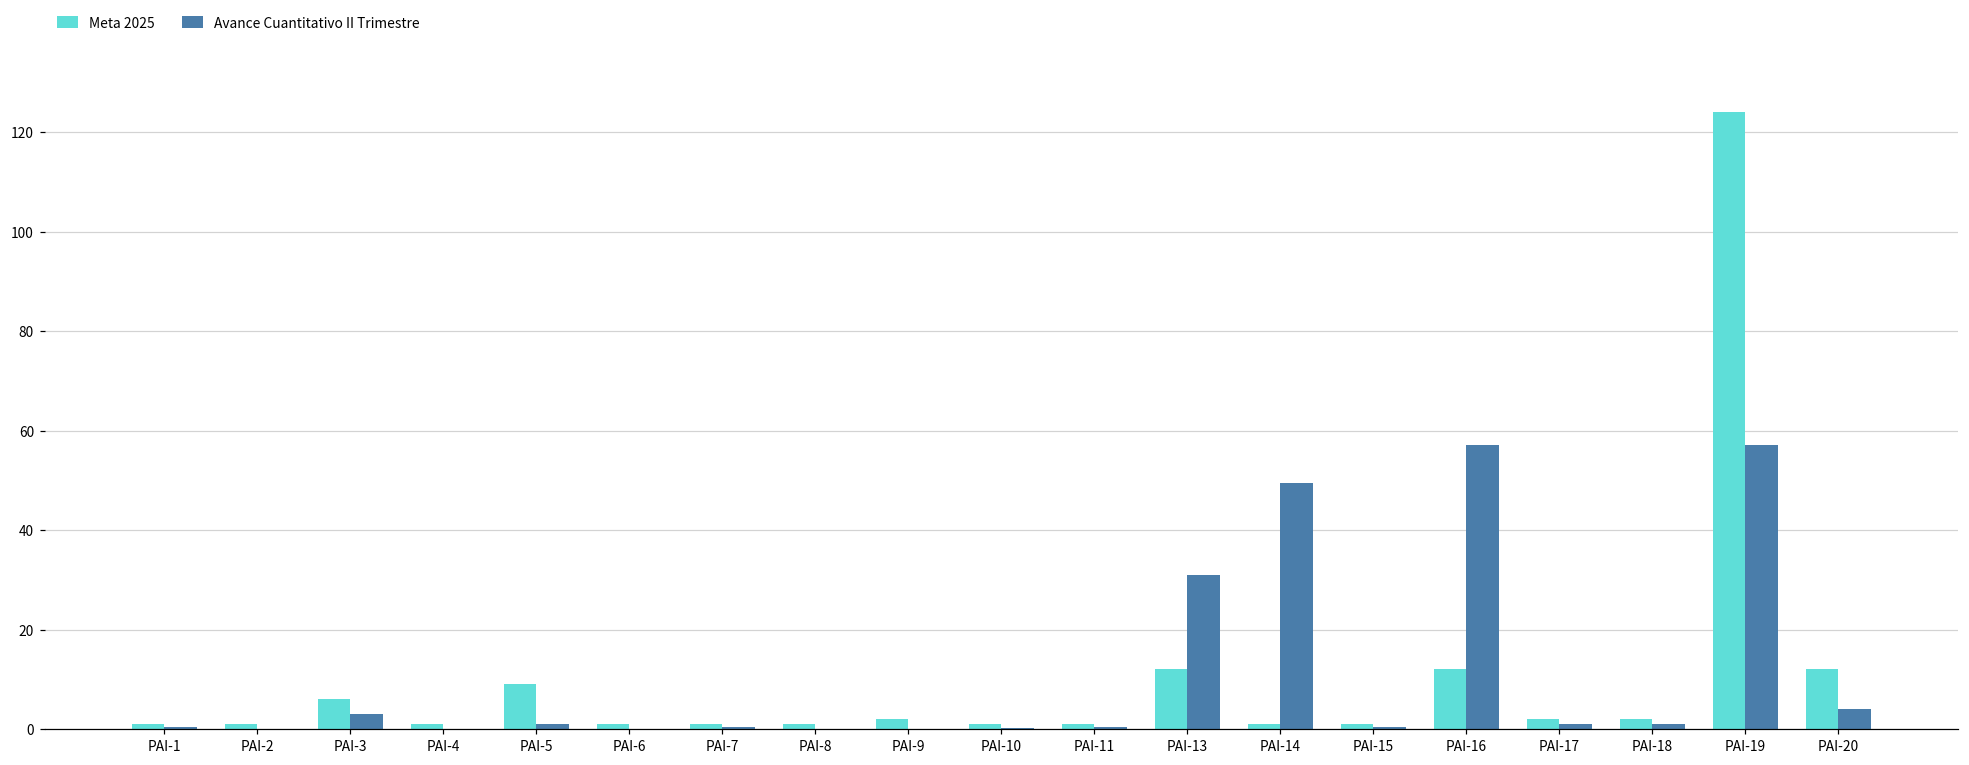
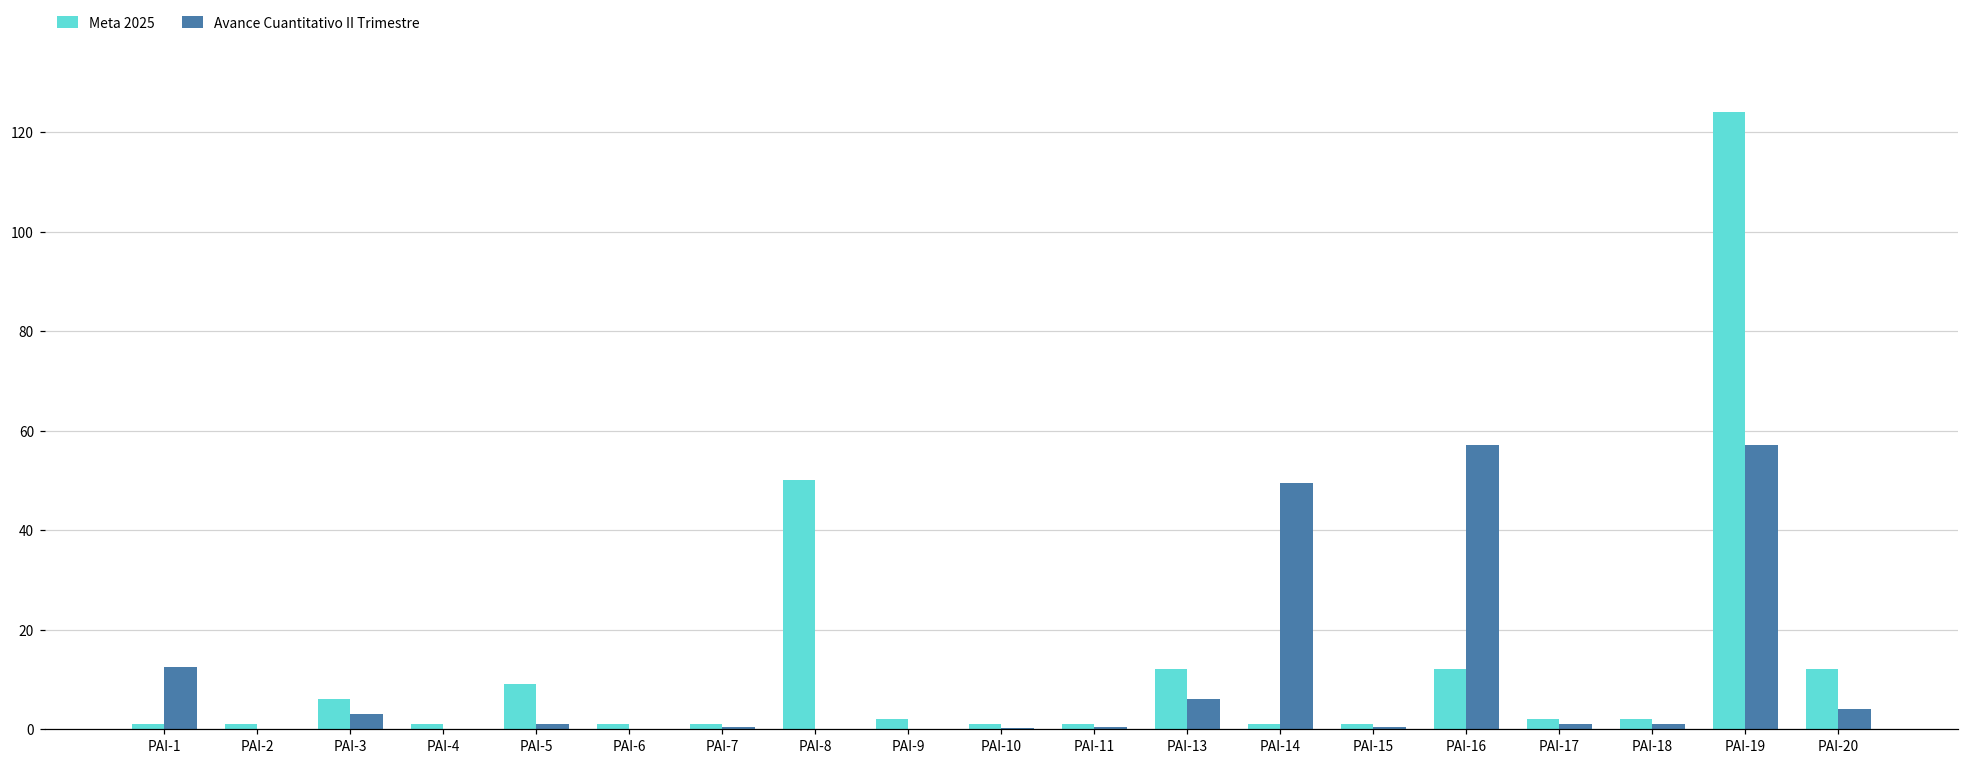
  {
    "Meta 2025": {
      "PAI-1": 1,
      "PAI-2": 1,
      "PAI-3": 6,
      "PAI-4": 1,
      "PAI-5": 9,
      "PAI-6": 1,
      "PAI-7": 1,
-     "PAI-8": 1,
+     "PAI-8": 50,
      "PAI-9": 2,
      "PAI-10": 1,
      "PAI-11": 1,
      "PAI-13": 12,
      "PAI-14": 1,
      "PAI-15": 1,
      "PAI-16": 12,
      "PAI-17": 2,
      "PAI-18": 2,
      "PAI-19": 124,
      "PAI-20": 12
    },
    "Avance Cuantitativo II Trimestre": {
-     "PAI-1": 0,
+     "PAI-1": 12,
      "PAI-2": 0,
      "PAI-3": 3,
      "PAI-4": 0,
      "PAI-5": 1,
      "PAI-8": 0,
      "PAI-9": 0,
-     "PAI-13": 31,
+     "PAI-13": 6,
      "PAI-14": 49,
      "PAI-16": 57,
      "PAI-17": 1,
      "PAI-18": 1,
      "PAI-19": 57,
      "PAI-20": 4
    }
  }
